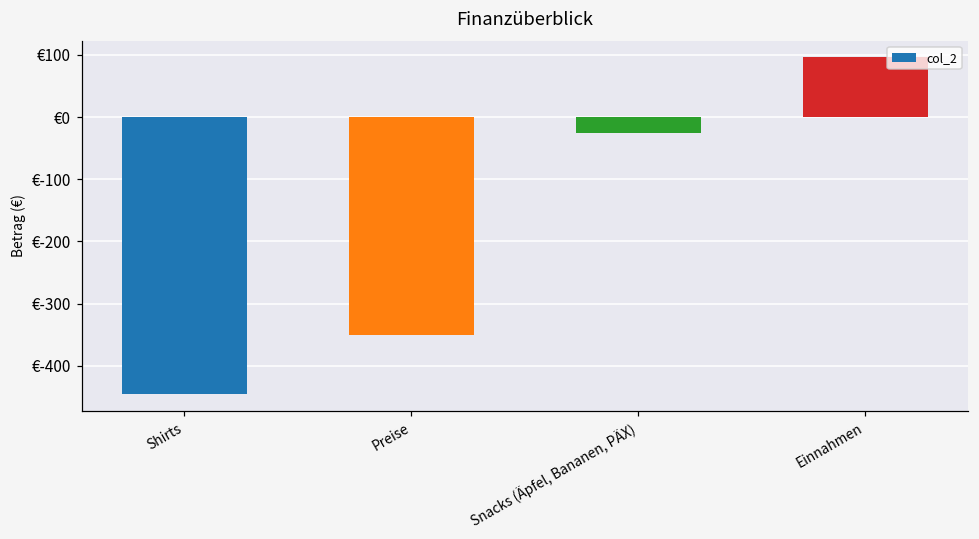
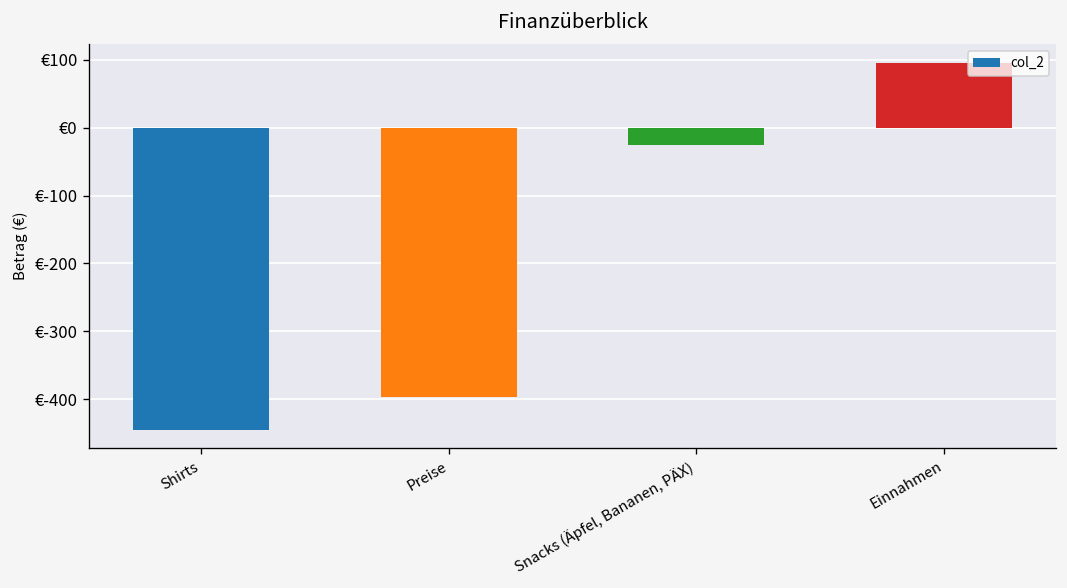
  {
    "Shirts": "€-450",
-   "Preise": "€-350",
+   "Preise": "€-400",
    "Snacks (Äpfel, Bananen, PÄX)": "€-30",
    "Einnahmen": "€100"
  }
